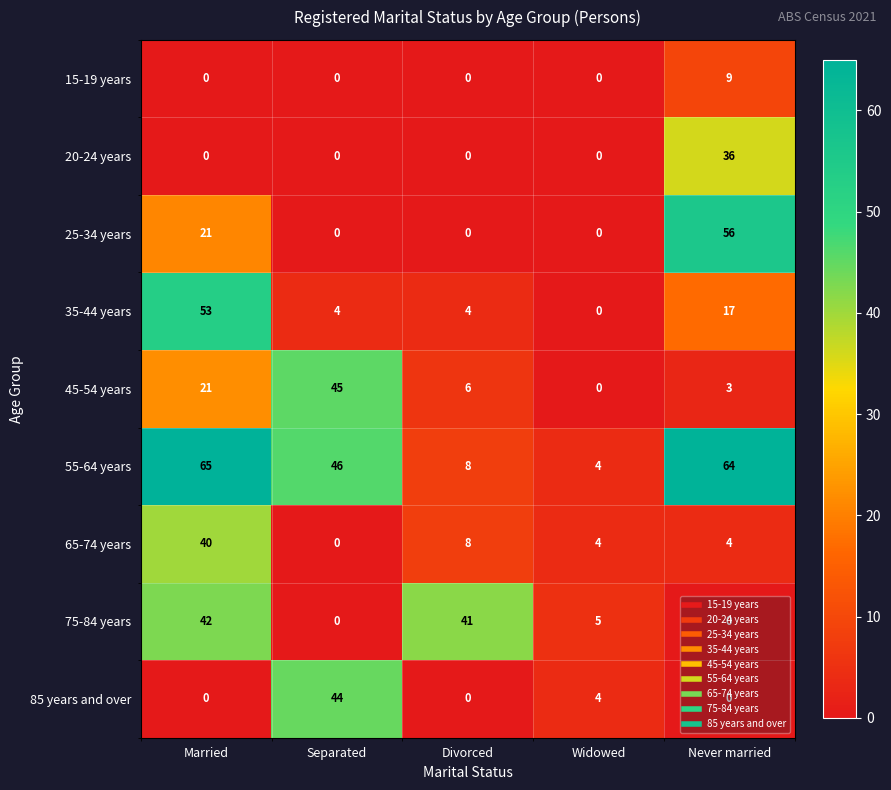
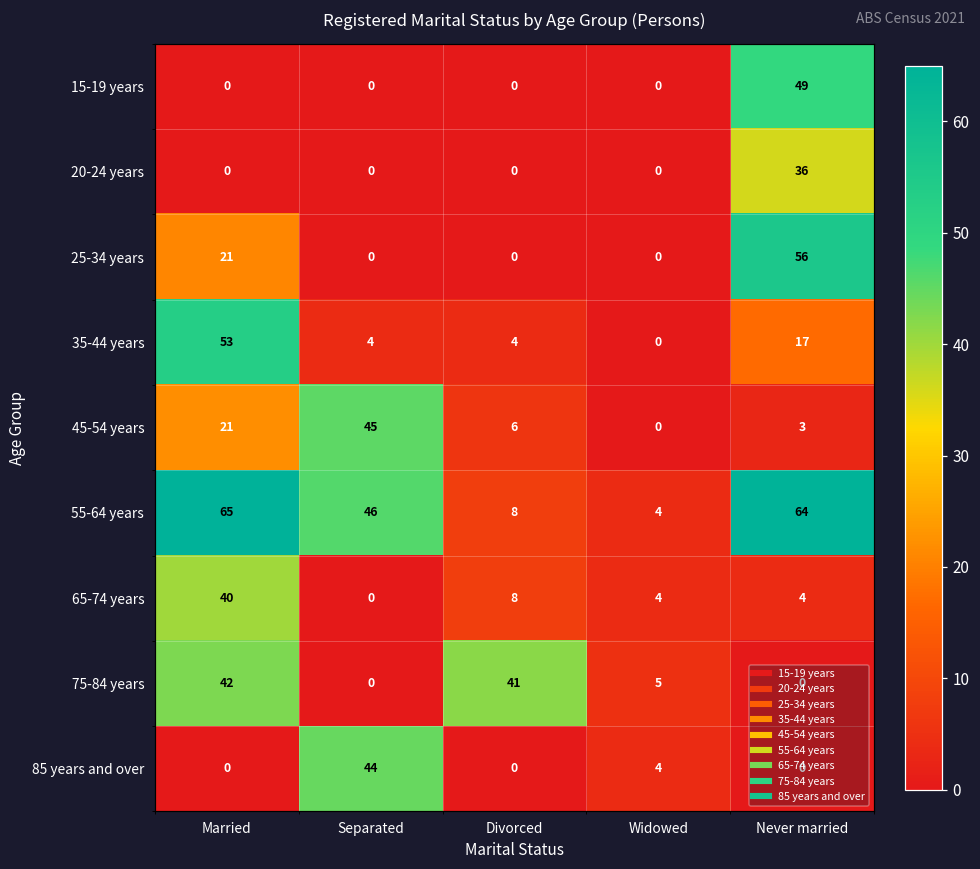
  {
    "15-19 years": {
      "Married": 0,
      "Separated": 0,
      "Divorced": 0,
      "Widowed": 0,
-     "Never married": 9
+     "Never married": 49
    },
    "20-24 years": {
      "Married": 0,
      "Separated": 0,
      "Divorced": 0,
      "Widowed": 0,
      "Never married": 36
    },
    "25-34 years": {
      "Married": 21,
      "Separated": 0,
      "Divorced": 0,
      "Widowed": 0,
      "Never married": 56
    },
    "35-44 years": {
      "Married": 53,
      "Separated": 4,
      "Divorced": 4,
      "Widowed": 0,
      "Never married": 17
    },
    "45-54 years": {
      "Married": 21,
      "Separated": 45,
      "Divorced": 6,
      "Widowed": 0,
      "Never married": 3
    },
    "55-64 years": {
      "Married": 65,
      "Separated": 46,
      "Divorced": 8,
      "Widowed": 4,
      "Never married": 64
    },
    "65-74 years": {
      "Married": 40,
      "Separated": 0,
      "Divorced": 8,
      "Widowed": 4,
      "Never married": 4
    },
    "75-84 years": {
      "Married": 42,
      "Separated": 0,
      "Divorced": 41,
      "Widowed": 5
    },
    "85 years and over": {
      "Married": 0,
      "Separated": 44,
      "Divorced": 0,
      "Widowed": 4
    }
  }
